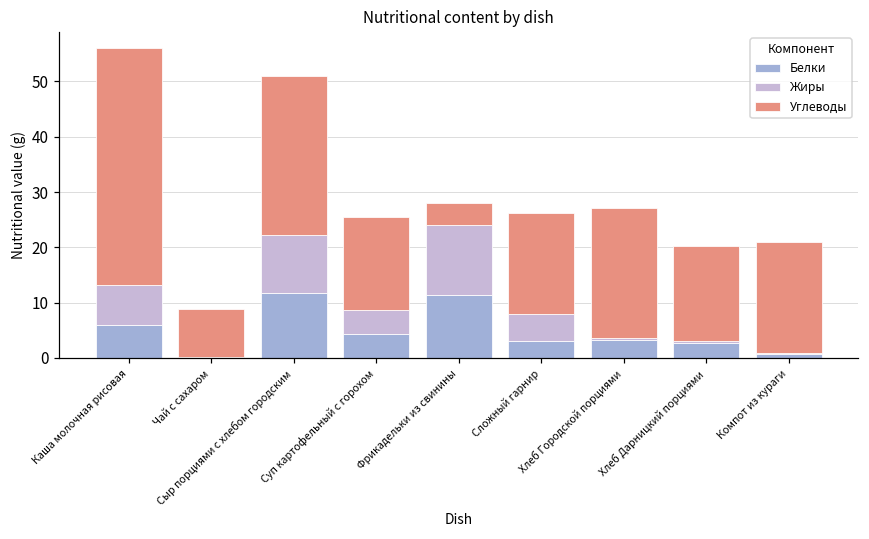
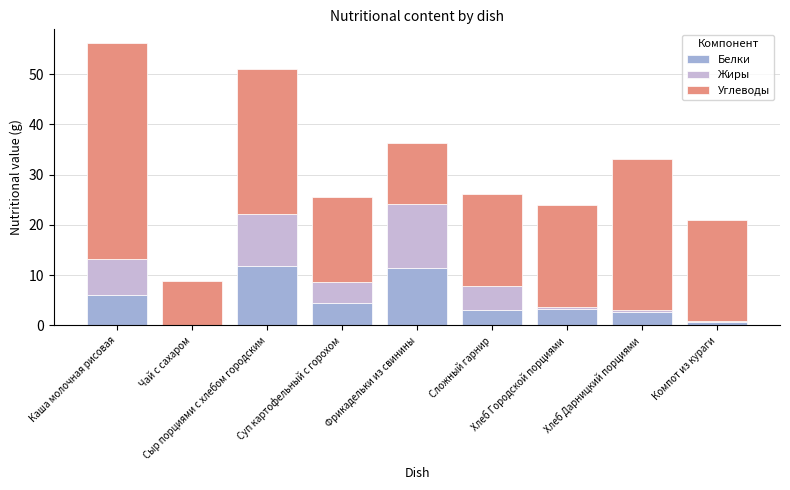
  {
    "Углеводы": {
      "Каша молочная рисовая": 43,
      "Чай с сахаром": 9,
      "Сыр порциями с хлебом городским": 29,
      "Суп картофельный с горохом": 17,
-     "Фрикадельки из свинины": 4,
+     "Фрикадельки из свинины": 12,
      "Сложный гарнир": 18,
-     "Хлеб Городской порциями": 24,
-     "Хлеб Дарницкий порциями": 17,
+     "Хлеб Городской порциями": 20,
+     "Хлеб Дарницкий порциями": 30,
      "Компот из кураги": 20
    }
  }
